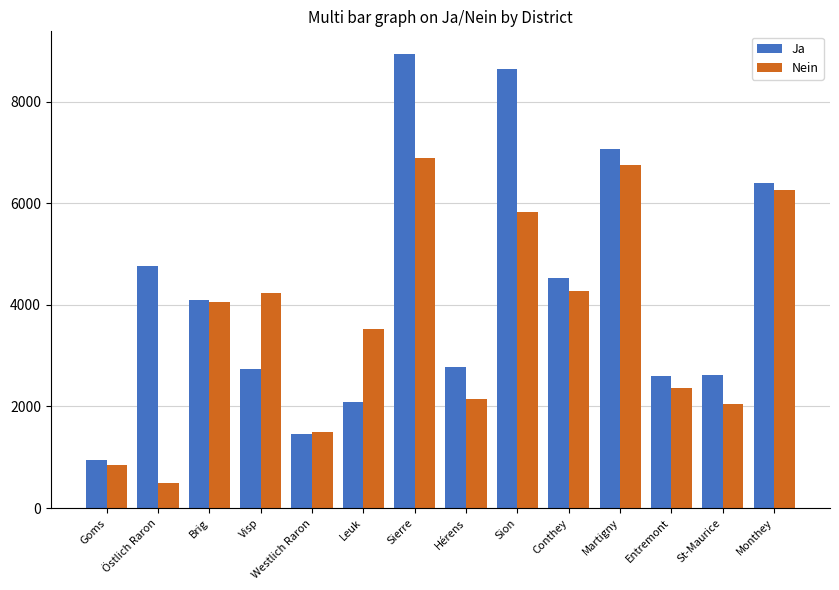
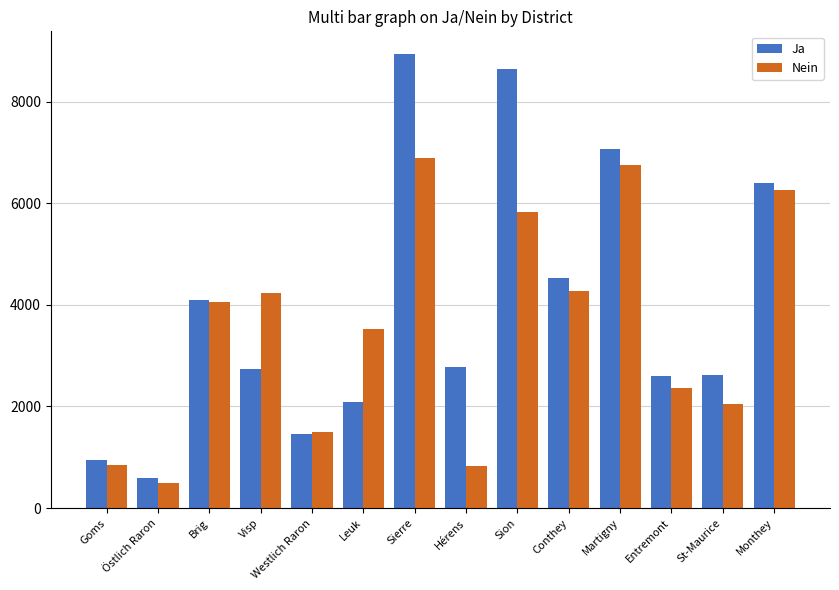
  {
    "Ja": {
      "Goms": 1000,
-     "Östlich Raron": 4800,
+     "Östlich Raron": 600,
      "Brig": 4100,
      "Visp": 2700,
      "Westlich Raron": 1500,
      "Leuk": 2100,
      "Sierre": 8900,
      "Hérens": 2800,
      "Sion": 8600,
      "Conthey": 4500,
      "Martigny": 7100,
      "Entremont": 2600,
      "St-Maurice": 2600,
      "Monthey": 6400
    },
    "Nein": {
      "Goms": 900,
      "Östlich Raron": 500,
      "Brig": 4100,
      "Visp": 4200,
      "Westlich Raron": 1500,
      "Leuk": 3500,
      "Sierre": 6900,
-     "Hérens": 2200,
+     "Hérens": 800,
      "Sion": 5800,
      "Conthey": 4300,
      "Martigny": 6800,
      "Entremont": 2400,
      "St-Maurice": 2000,
      "Monthey": 6300
    }
  }
